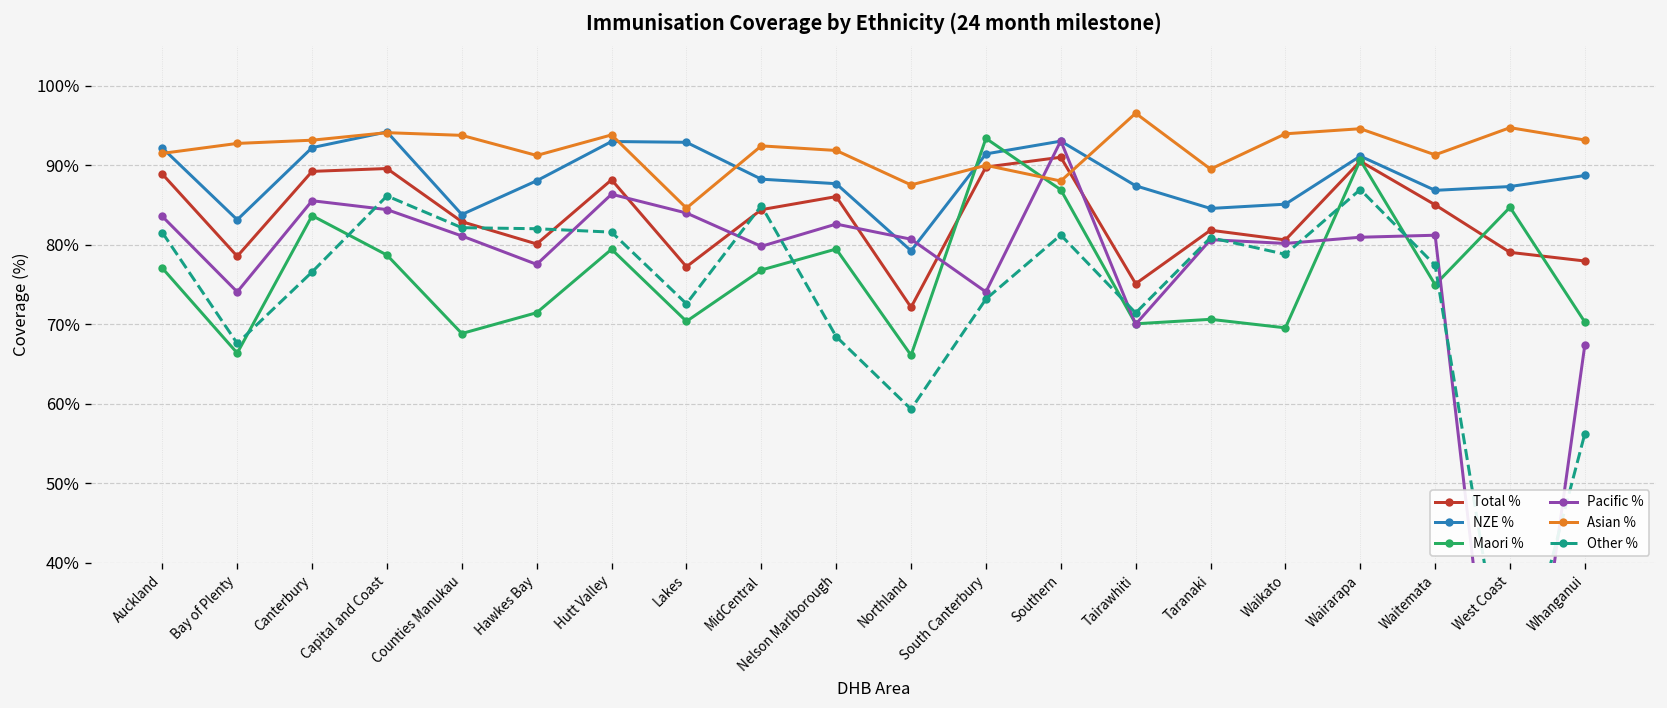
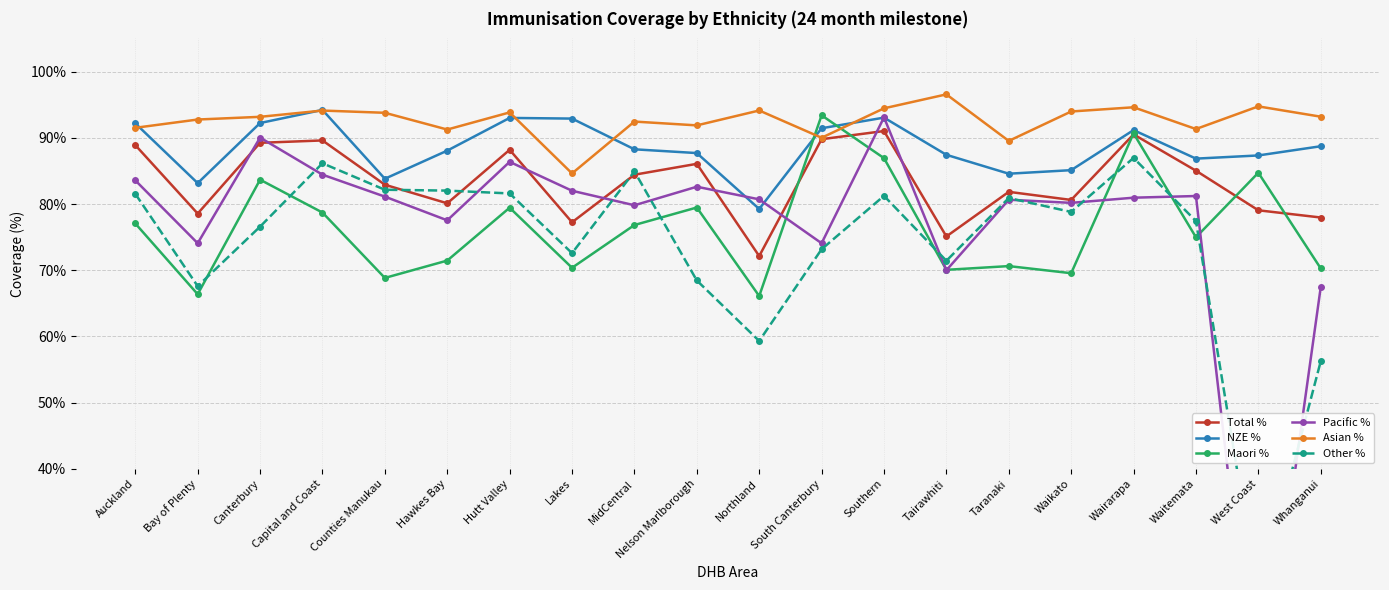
  {
    "Total %": {
      "Auckland": "89%",
      "Bay of Plenty": "79%",
      "Canterbury": "89%",
      "Capital and Coast": "90%",
      "Counties Manukau": "83%",
      "Hawkes Bay": "80%",
      "Hutt Valley": "88%",
      "Lakes": "77%",
      "MidCentral": "84%",
      "Nelson Marlborough": "86%",
      "Northland": "72%",
      "Southern": "91%",
      "Tairawhiti": "75%",
      "Taranaki": "82%",
      "Waikato": "81%",
      "Waitemata": "85%",
      "West Coast": "79%",
      "Whanganui": "78%"
    },
    "NZE %": {
      "Auckland": "92%",
      "Bay of Plenty": "83%",
      "Canterbury": "92%",
      "Counties Manukau": "84%",
      "Hawkes Bay": "88%",
      "Hutt Valley": "93%",
      "Lakes": "93%",
      "MidCentral": "88%",
      "Nelson Marlborough": "88%",
      "Northland": "79%",
      "South Canterbury": "91%",
      "Tairawhiti": "87%",
      "Taranaki": "85%",
      "Waikato": "85%",
      "Wairarapa": "91%",
      "Waitemata": "87%",
      "West Coast": "87%",
      "Whanganui": "89%"
    },
    "Pacific %": {
      "Auckland": "84%",
      "Bay of Plenty": "74%",
-     "Canterbury": "86%",
+     "Canterbury": "90%",
      "Capital and Coast": "84%",
      "Counties Manukau": "81%",
      "Hawkes Bay": "78%",
      "Hutt Valley": "86%",
-     "Lakes": "84%",
+     "Lakes": "82%",
      "MidCentral": "80%",
      "Nelson Marlborough": "83%",
      "Northland": "81%",
      "South Canterbury": "74%",
      "Waikato": "80%",
      "Wairarapa": "81%",
      "Waitemata": "81%",
      "Whanganui": "67%"
    },
    "Asian %": {
      "Auckland": "92%",
      "Bay of Plenty": "93%",
      "Canterbury": "93%",
      "Counties Manukau": "94%",
      "Hawkes Bay": "91%",
      "Hutt Valley": "94%",
      "Lakes": "85%",
      "MidCentral": "92%",
      "Nelson Marlborough": "92%",
-     "Northland": "88%",
-     "Southern": "88%",
+     "Northland": "94%",
+     "Southern": "94%",
      "Tairawhiti": "97%",
      "Taranaki": "90%",
      "Waikato": "94%",
      "Wairarapa": "95%",
      "Waitemata": "91%",
      "West Coast": "95%",
      "Whanganui": "93%"
    }
  }
